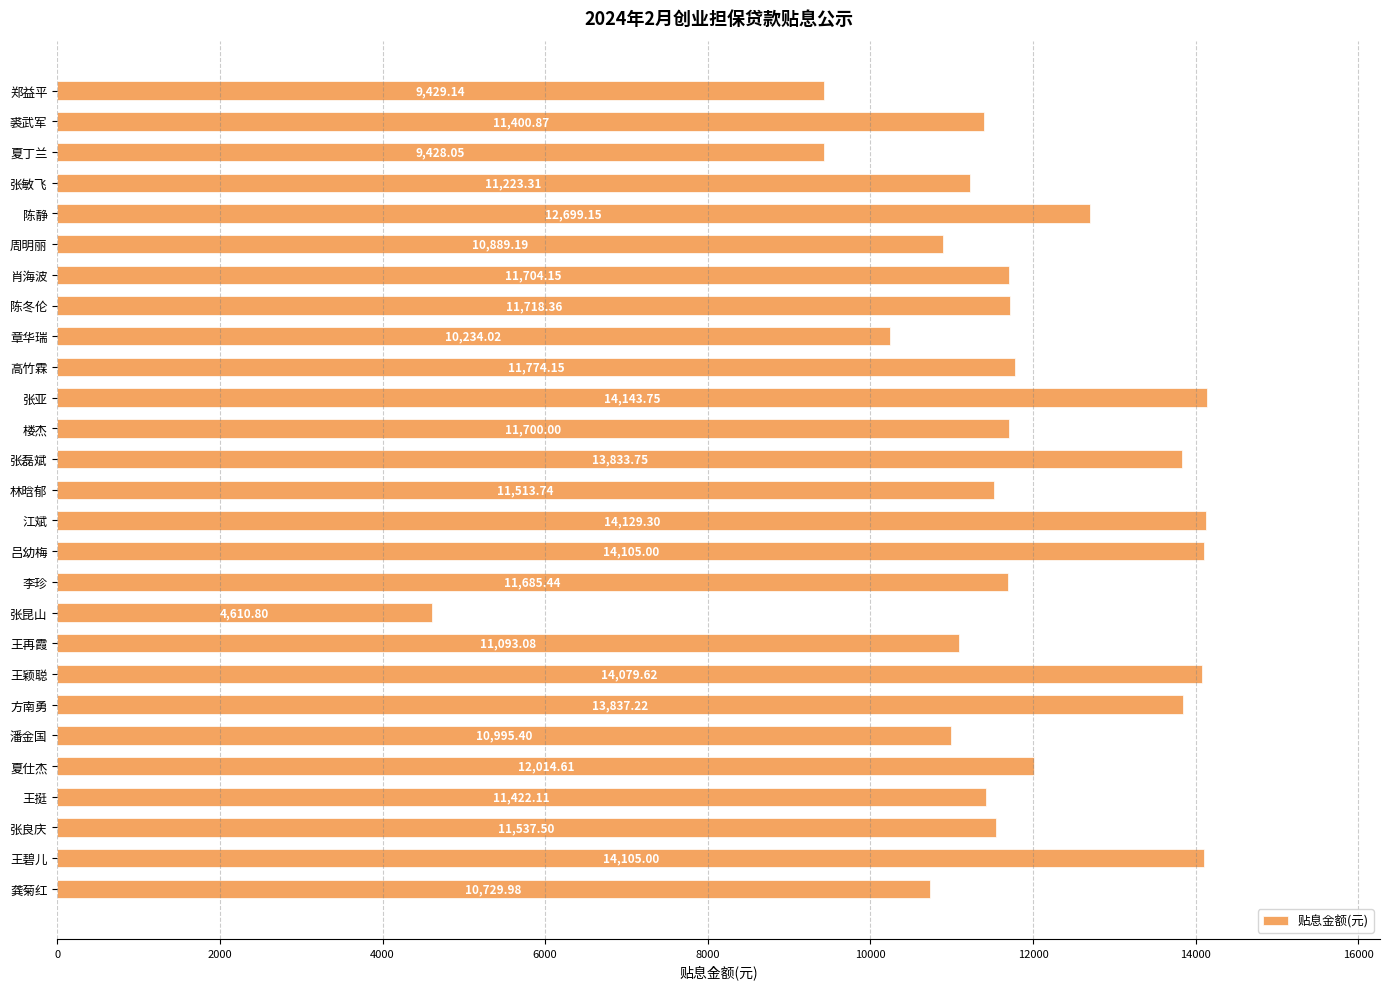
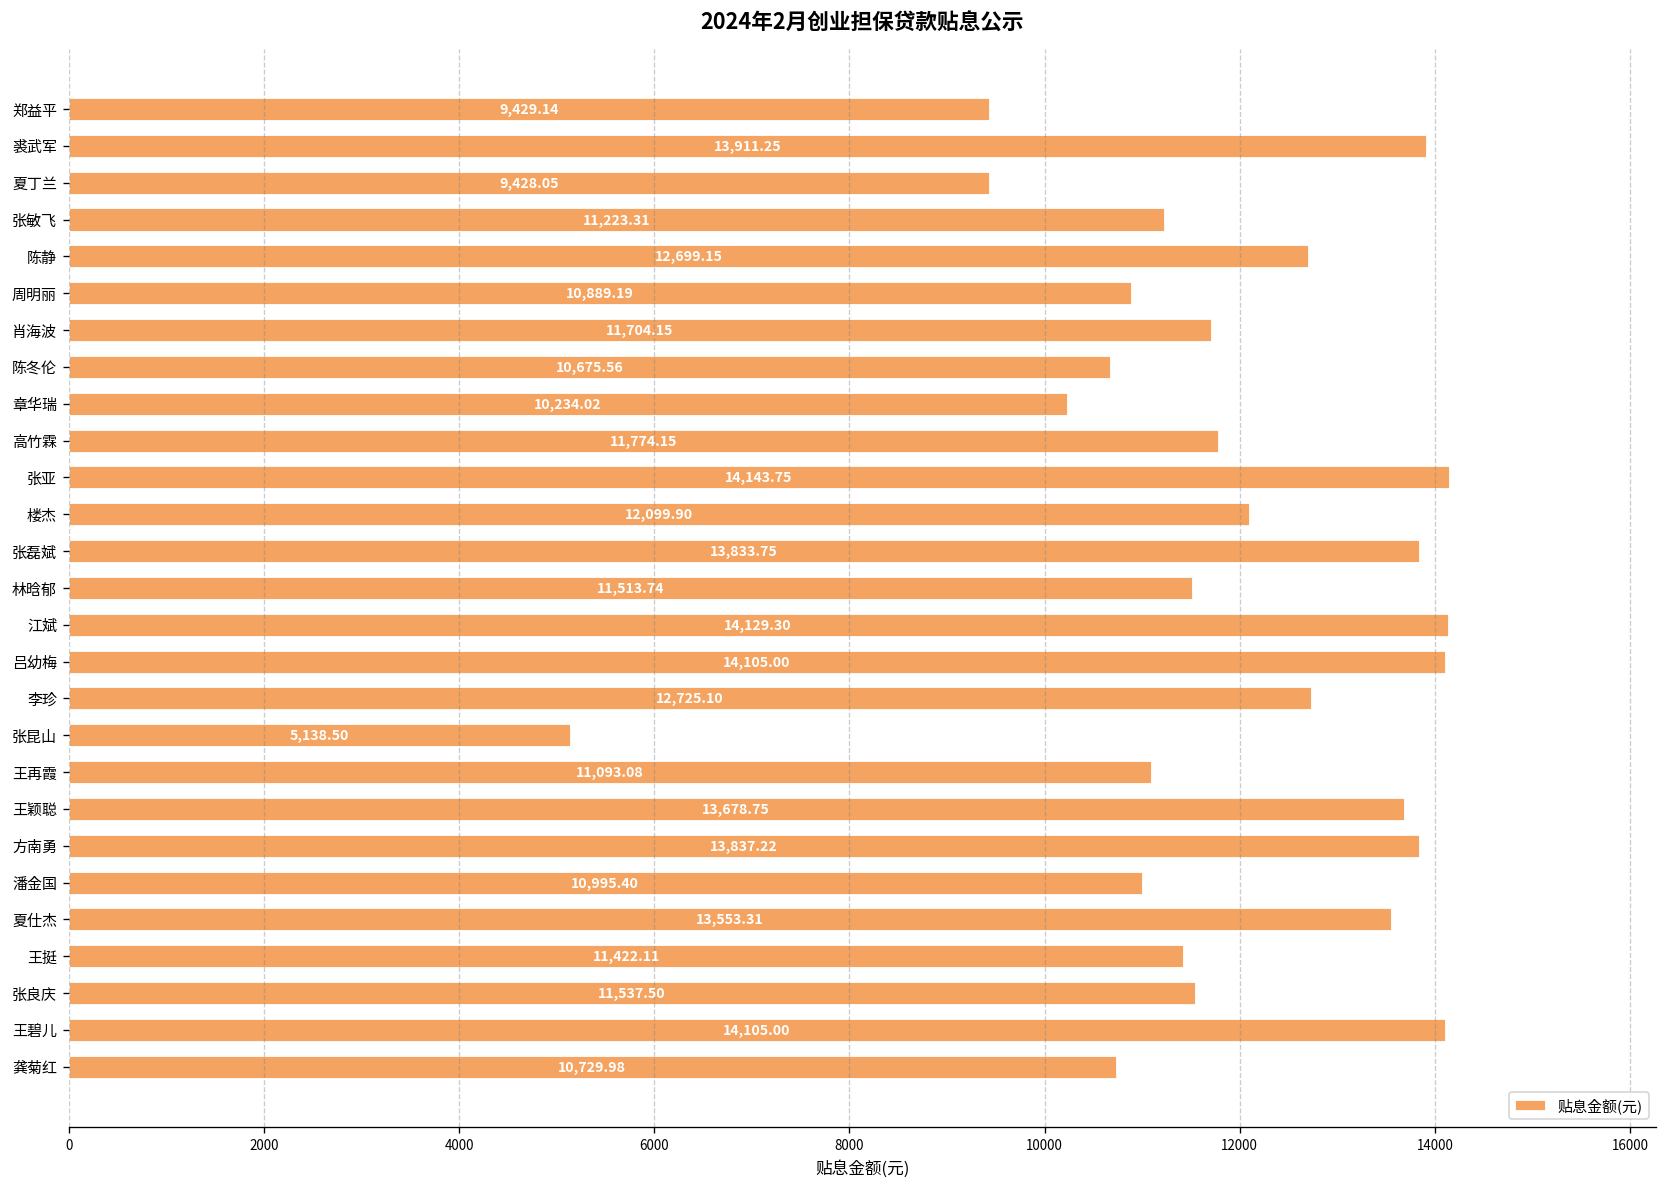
  {
    "郑益平": "9,429.14",
-   "裘武军": "11,400.87",
+   "裘武军": "13,911.25",
    "夏丁兰": "9,428.05",
    "张敏飞": "11,223.31",
    "陈静": "12,699.15",
    "周明丽": "10,889.19",
    "肖海波": "11,704.15",
-   "陈冬伦": "11,718.36",
+   "陈冬伦": "10,675.56",
    "章华瑞": "10,234.02",
    "高竹霖": "11,774.15",
    "张亚": "14,143.75",
-   "楼杰": "11,700.00",
+   "楼杰": "12,099.90",
    "张磊斌": "13,833.75",
    "林晗郁": "11,513.74",
    "江斌": "14,129.30",
    "吕幼梅": "14,105.00",
-   "李珍": "11,685.44",
-   "张昆山": "4,610.80",
+   "李珍": "12,725.10",
+   "张昆山": "5,138.50",
    "王再霞": "11,093.08",
-   "王颖聪": "14,079.62",
+   "王颖聪": "13,678.75",
    "方南勇": "13,837.22",
    "潘金国": "10,995.40",
-   "夏仕杰": "12,014.61",
+   "夏仕杰": "13,553.31",
    "王挺": "11,422.11",
    "张良庆": "11,537.50",
    "王碧儿": "14,105.00",
    "龚菊红": "10,729.98"
  }
